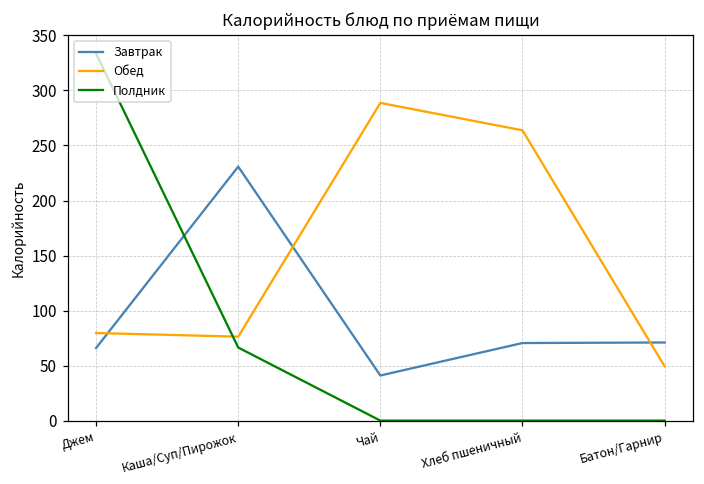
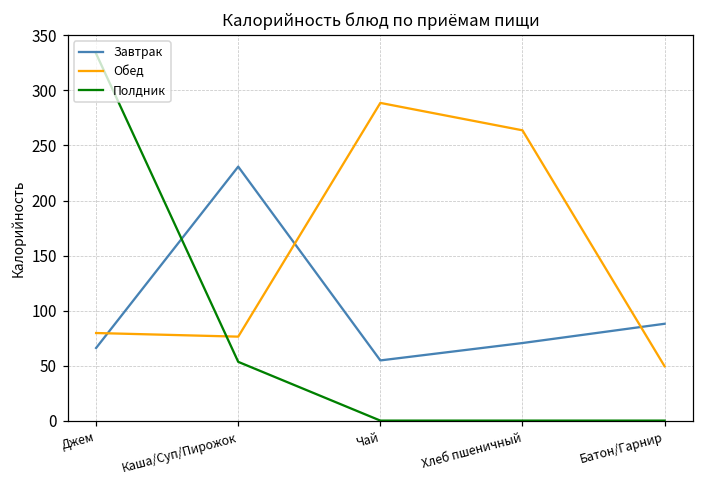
  {
    "Завтрак": {
      "Джем": 66,
      "Каша/Суп/Пирожок": 231,
-     "Чай": 41,
+     "Чай": 55,
      "Хлеб пшеничный": 71,
-     "Батон/Гарнир": 71
+     "Батон/Гарнир": 88
    },
    "Обед": {
      "Джем": 80,
      "Каша/Суп/Пирожок": 76,
      "Чай": 289,
      "Хлеб пшеничный": 264,
      "Батон/Гарнир": 49
    },
    "Полдник": {
-     "Каша/Суп/Пирожок": 66,
+     "Каша/Суп/Пирожок": 53,
      "Чай": 0,
      "Хлеб пшеничный": 0,
      "Батон/Гарнир": 0
    }
  }
